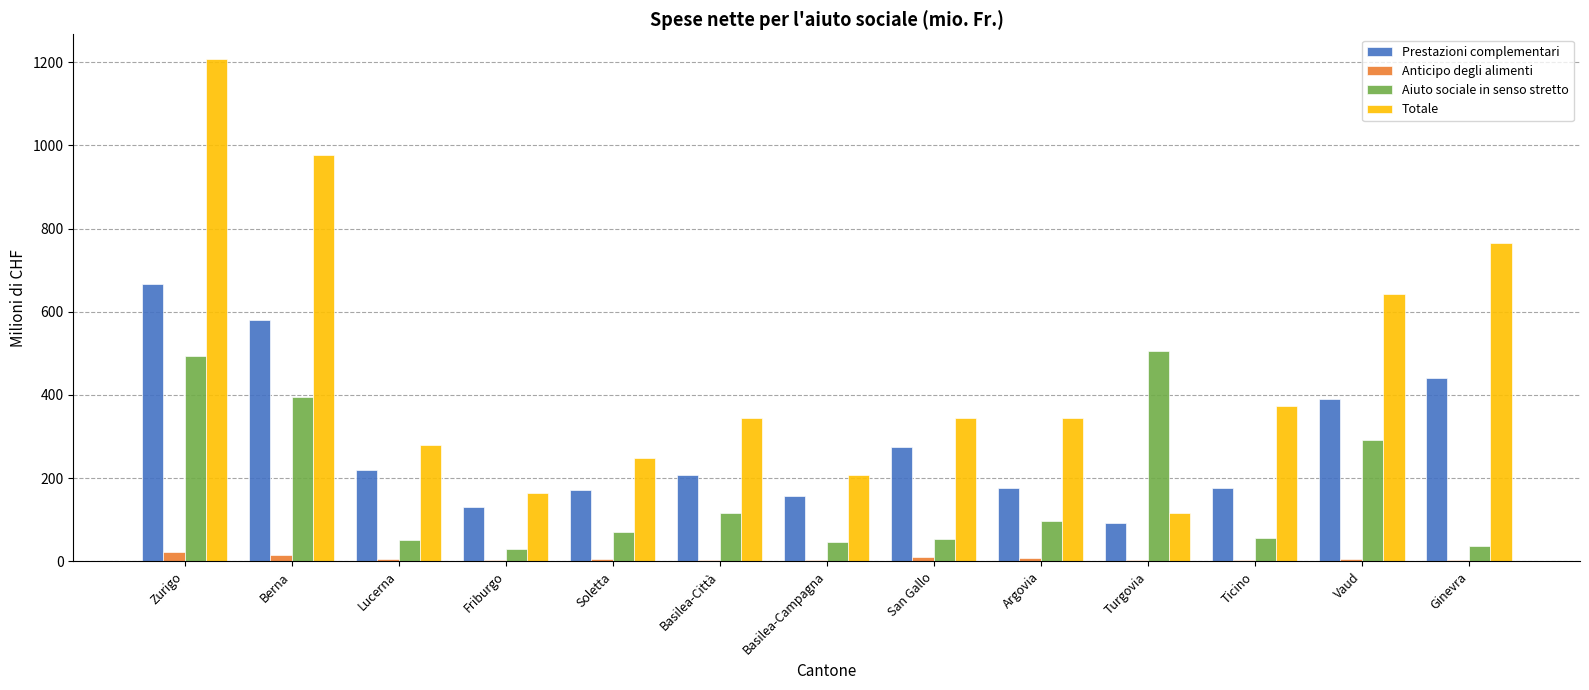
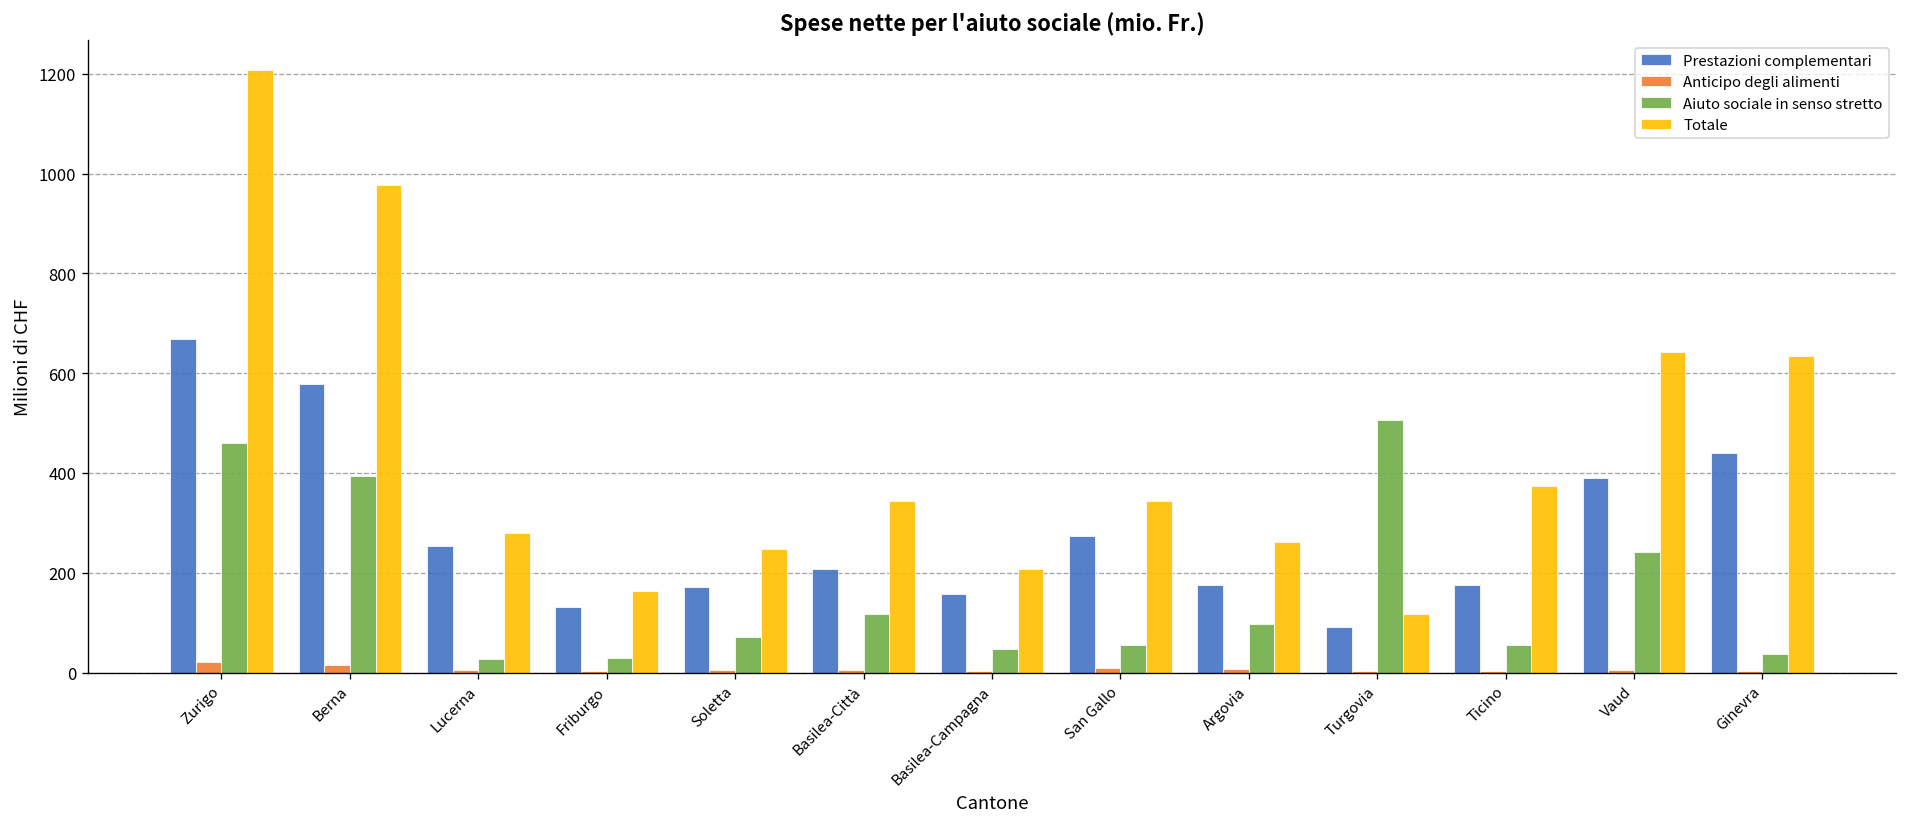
  {
    "Prestazioni complementari": {
      "Zurigo": 670,
      "Berna": 580,
-     "Lucerna": 220,
+     "Lucerna": 250,
      "Friburgo": 130,
      "Soletta": 170,
      "Basilea-Città": 210,
      "Basilea-Campagna": 160,
      "San Gallo": 270,
      "Argovia": 180,
      "Turgovia": 90,
      "Ticino": 180,
      "Vaud": 390,
      "Ginevra": 440
    },
    "Anticipo degli alimenti": {
      "Zurigo": 20,
      "Berna": 20,
      "San Gallo": 10,
      "Argovia": 10
    },
    "Aiuto sociale in senso stretto": {
-     "Zurigo": 490,
+     "Zurigo": 460,
      "Berna": 390,
-     "Lucerna": 50,
+     "Lucerna": 30,
      "Friburgo": 30,
      "Soletta": 70,
      "Basilea-Città": 120,
      "Basilea-Campagna": 50,
      "San Gallo": 50,
      "Argovia": 100,
      "Turgovia": 510,
      "Ticino": 60,
-     "Vaud": 290,
+     "Vaud": 240,
      "Ginevra": 40
    },
    "Totale": {
      "Zurigo": 1210,
      "Berna": 980,
      "Lucerna": 280,
      "Friburgo": 160,
      "Soletta": 250,
      "Basilea-Città": 340,
      "Basilea-Campagna": 210,
      "San Gallo": 340,
-     "Argovia": 340,
+     "Argovia": 260,
      "Turgovia": 120,
      "Ticino": 370,
      "Vaud": 640,
-     "Ginevra": 770
+     "Ginevra": 630
    }
  }
